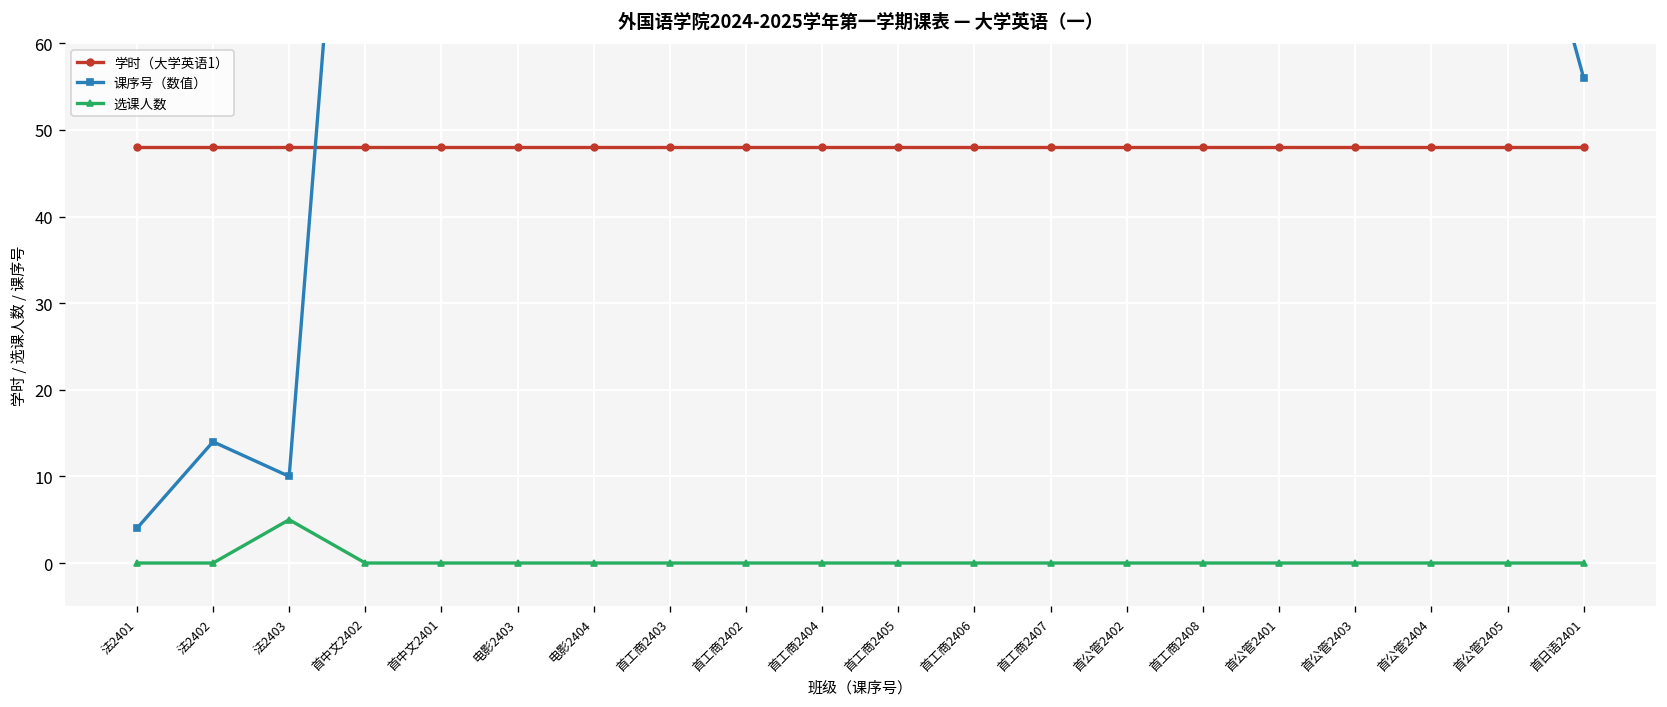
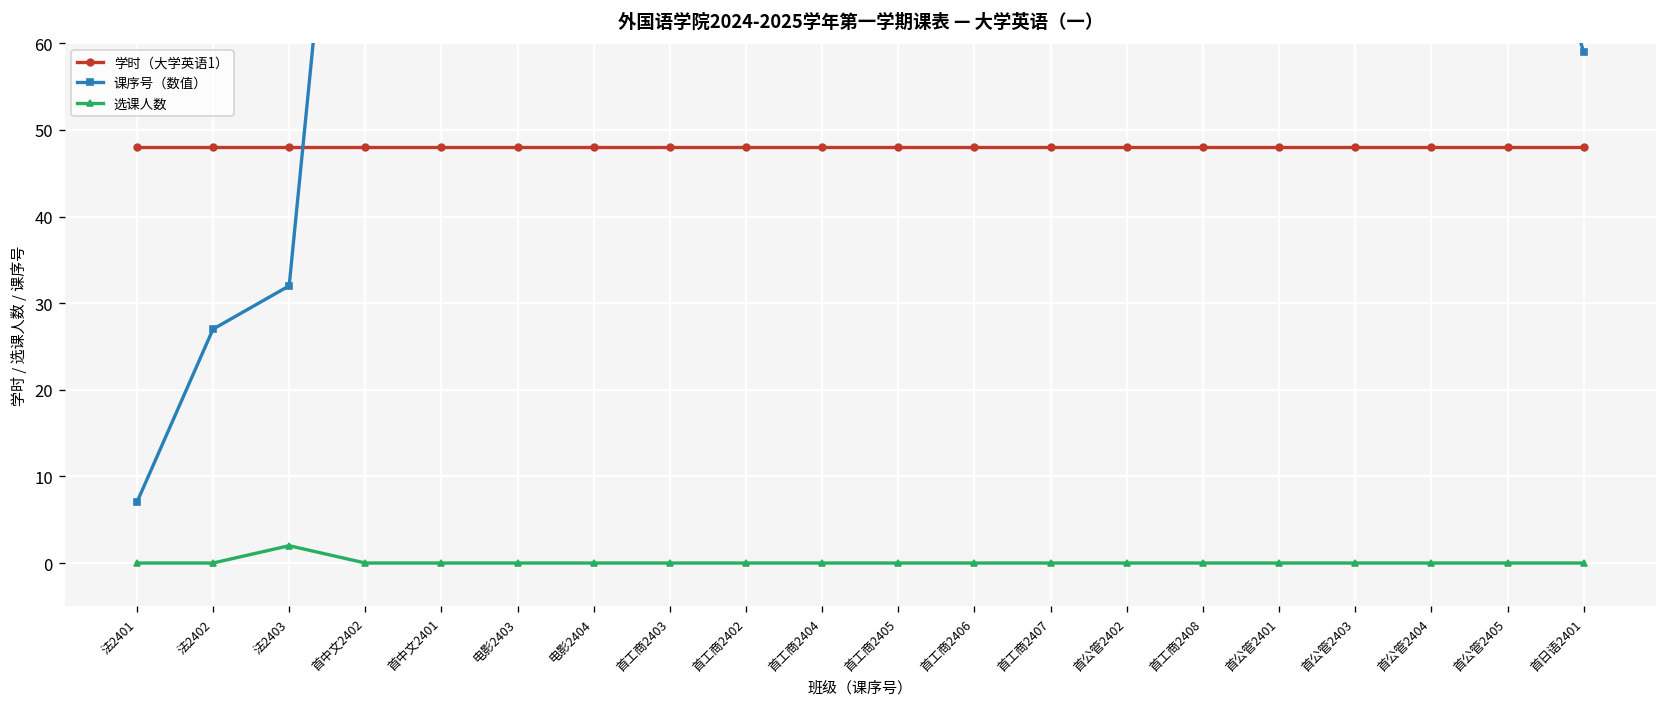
  {
    "学时（大学英语1）": {
      "法2401": 48,
      "法2402": 48,
      "法2403": 48,
      "首中文2402": 48,
      "首中文2401": 48,
      "电影2403": 48,
      "电影2404": 48,
      "首工商2403": 48,
      "首工商2402": 48,
      "首工商2404": 48,
      "首工商2405": 48,
      "首工商2406": 48,
      "首工商2407": 48,
      "首公管2402": 48,
      "首工商2408": 48,
      "首公管2401": 48,
      "首公管2403": 48,
      "首公管2404": 48,
      "首公管2405": 48,
      "首日语2401": 48
    },
    "课序号（数值）": {
-     "法2401": 4,
-     "法2402": 14,
-     "法2403": 10,
-     "首日语2401": 56
+     "法2401": 7,
+     "法2402": 27,
+     "法2403": 32,
+     "首日语2401": 59
    },
    "选课人数": {
      "法2401": 0,
      "法2402": 0,
-     "法2403": 5,
+     "法2403": 2,
      "首中文2402": 0,
      "首中文2401": 0,
      "电影2403": 0,
      "电影2404": 0,
      "首工商2403": 0,
      "首工商2402": 0,
      "首工商2404": 0,
      "首工商2405": 0,
      "首工商2406": 0,
      "首工商2407": 0,
      "首公管2402": 0,
      "首工商2408": 0,
      "首公管2401": 0,
      "首公管2403": 0,
      "首公管2404": 0,
      "首公管2405": 0,
      "首日语2401": 0
    }
  }
